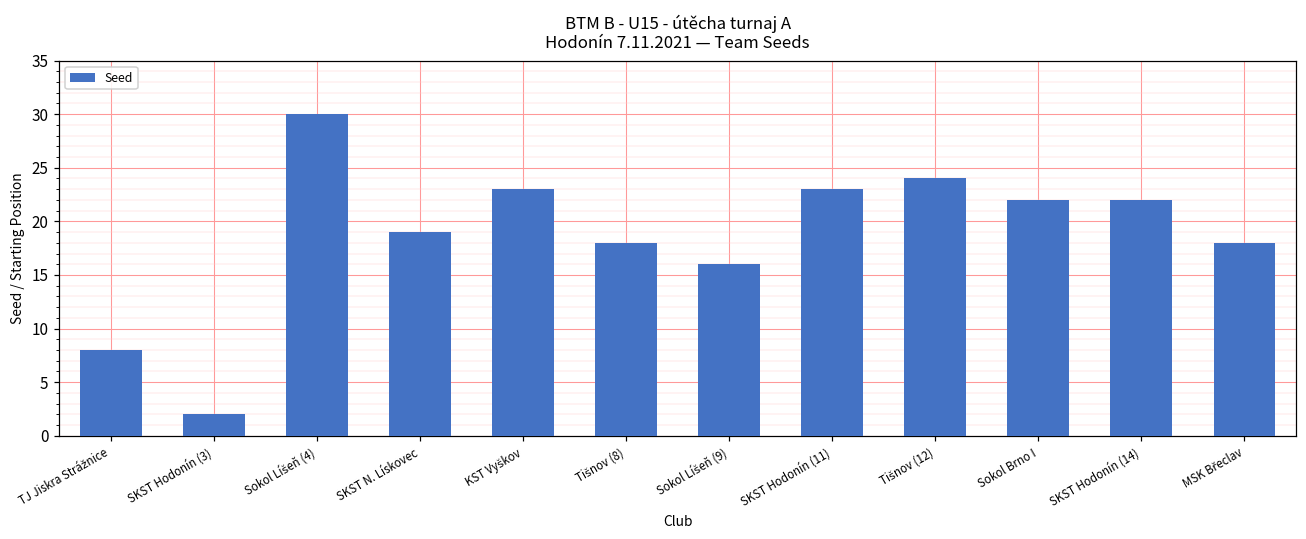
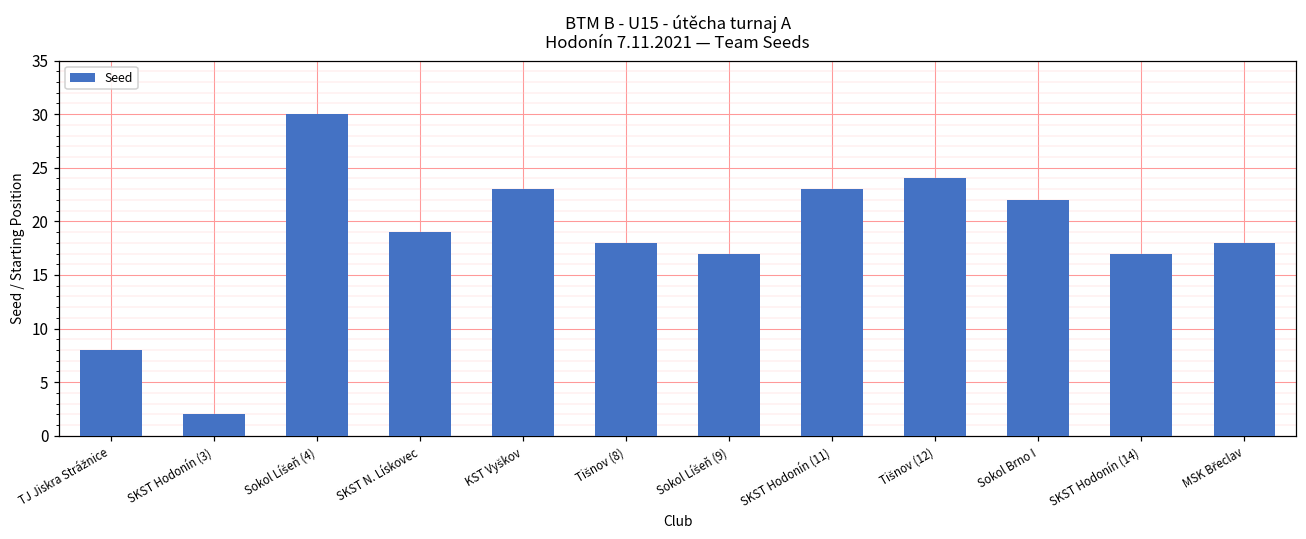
  {
    "TJ Jiskra Strážnice": 8,
    "SKST Hodonín (3)": 2,
    "Sokol Líšeň (4)": 30,
    "SKST N. Lískovec": 19,
    "KST Vyškov": 23,
    "Tišnov (8)": 18,
-   "Sokol Líšeň (9)": 16,
+   "Sokol Líšeň (9)": 17,
    "SKST Hodonín (11)": 23,
    "Tišnov (12)": 24,
    "Sokol Brno I": 22,
-   "SKST Hodonín (14)": 22,
+   "SKST Hodonín (14)": 17,
    "MSK Břeclav": 18
  }
